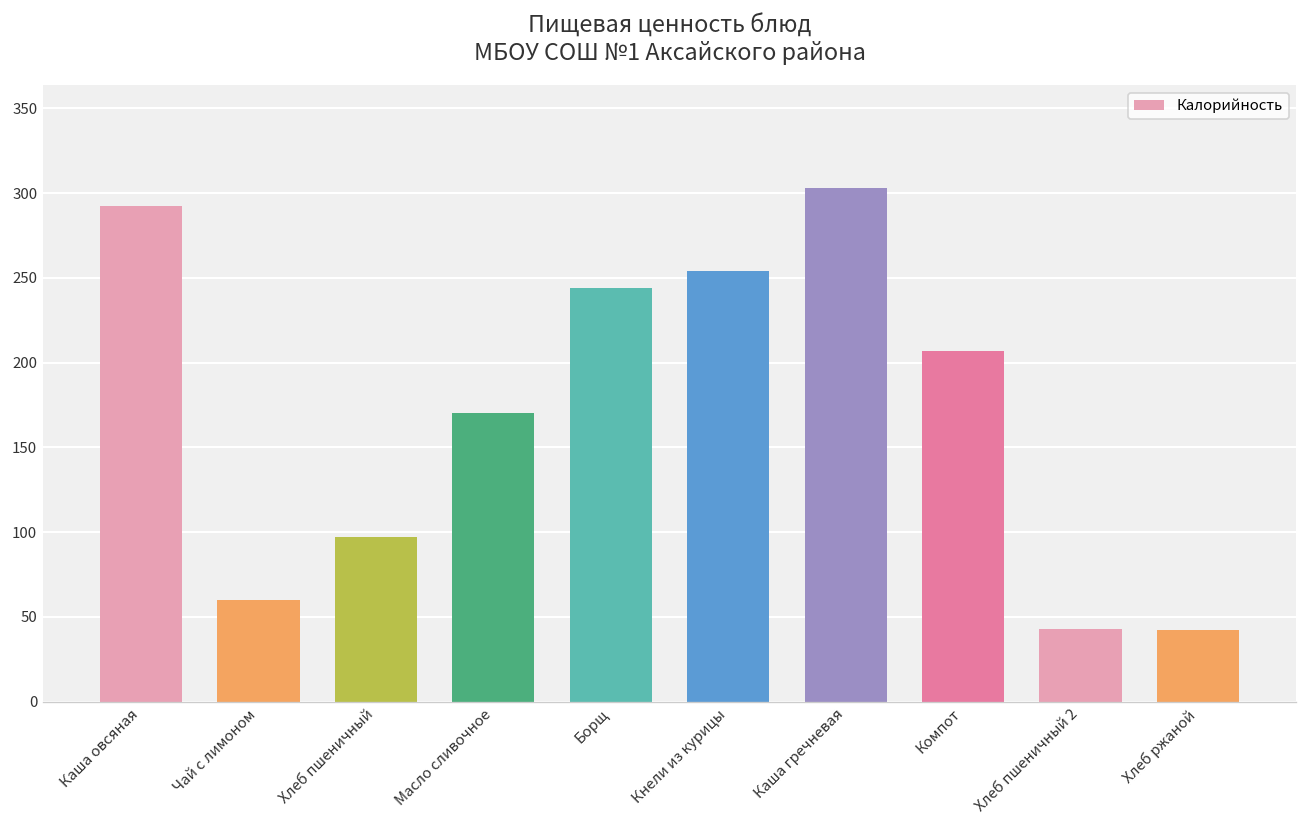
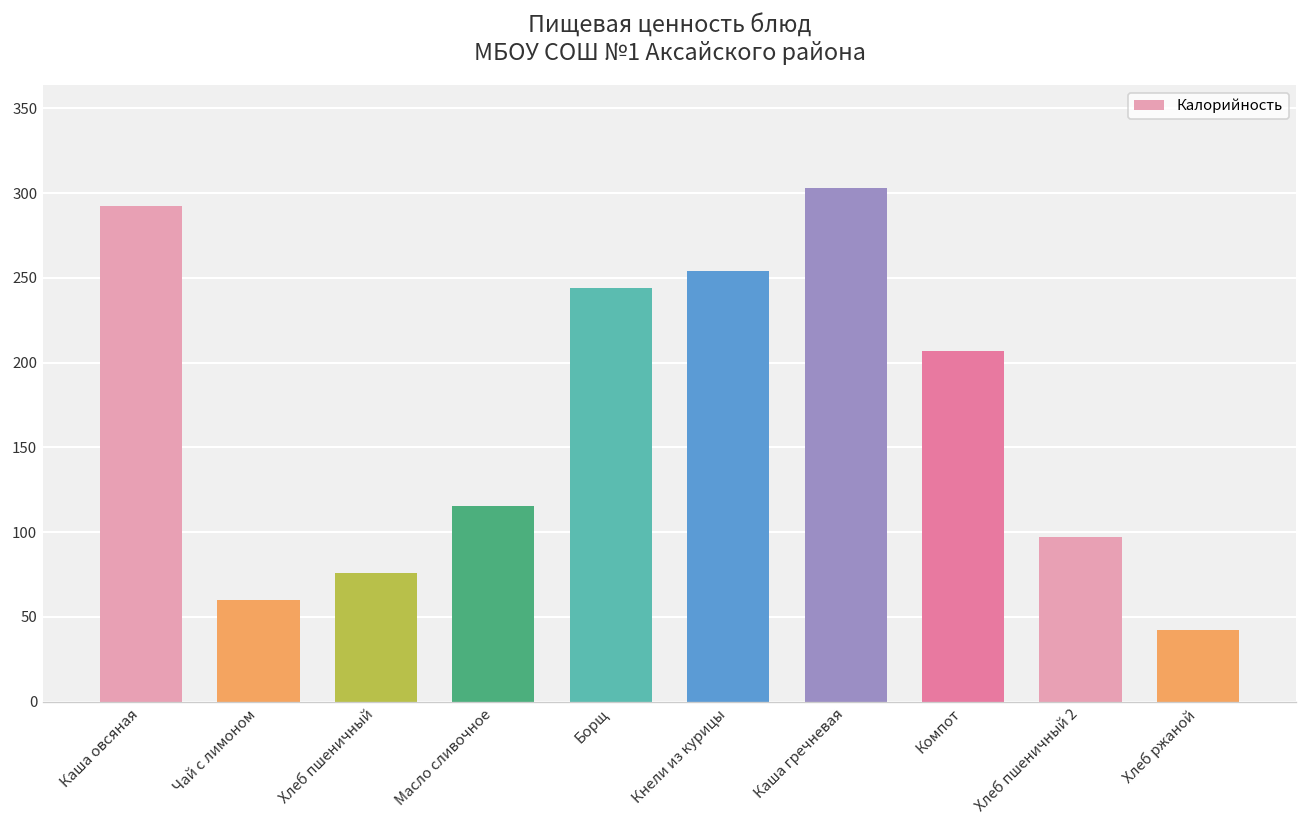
  {
    "Каша овсяная": 293,
    "Чай с лимоном": 60,
-   "Хлеб пшеничный": 97,
-   "Масло сливочное": 170,
+   "Хлеб пшеничный": 76,
+   "Масло сливочное": 116,
    "Борщ": 244,
    "Кнели из курицы": 254,
    "Каша гречневая": 303,
    "Компот": 207,
-   "Хлеб пшеничный 2": 43,
+   "Хлеб пшеничный 2": 97,
    "Хлеб ржаной": 42
  }
